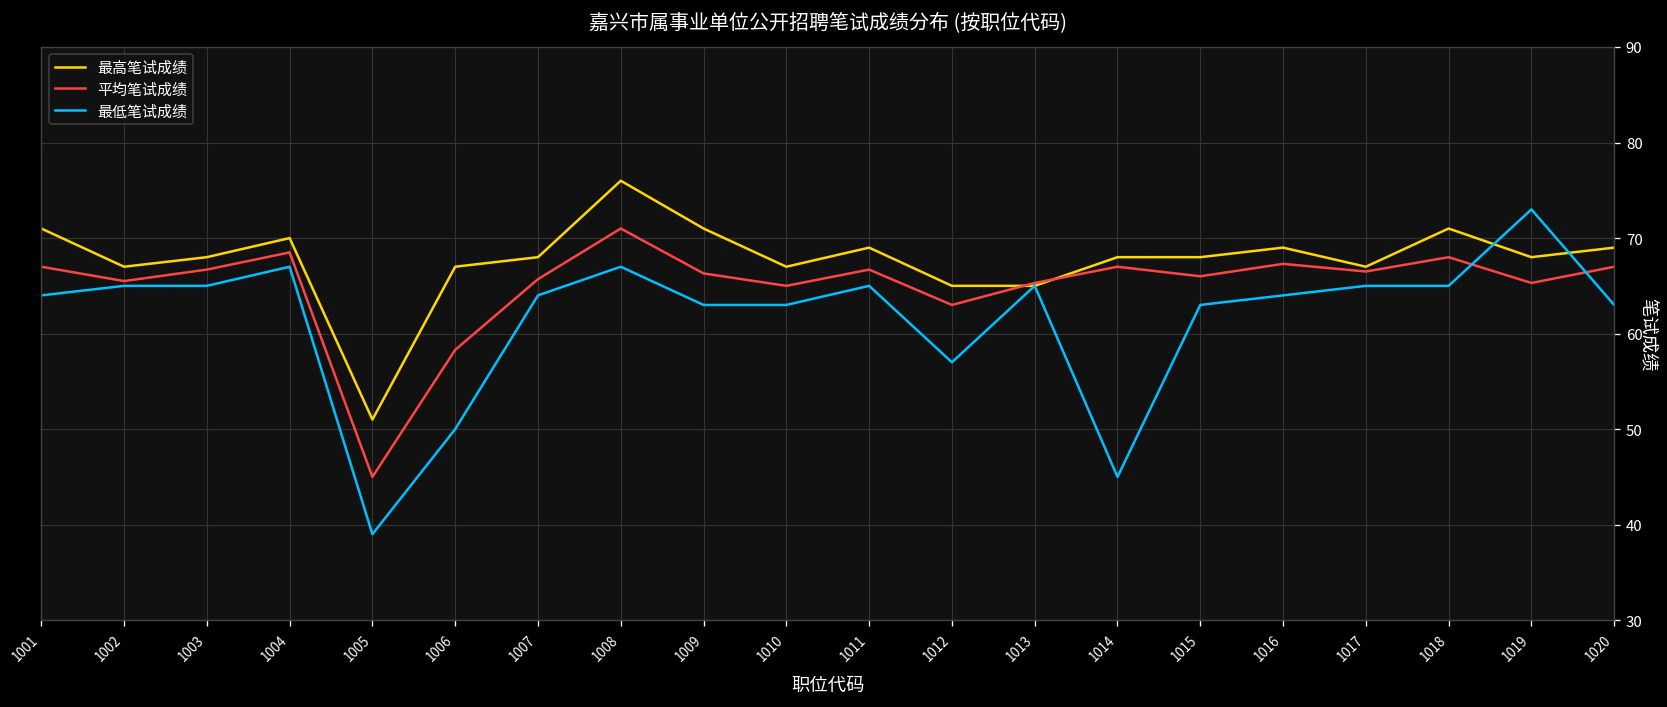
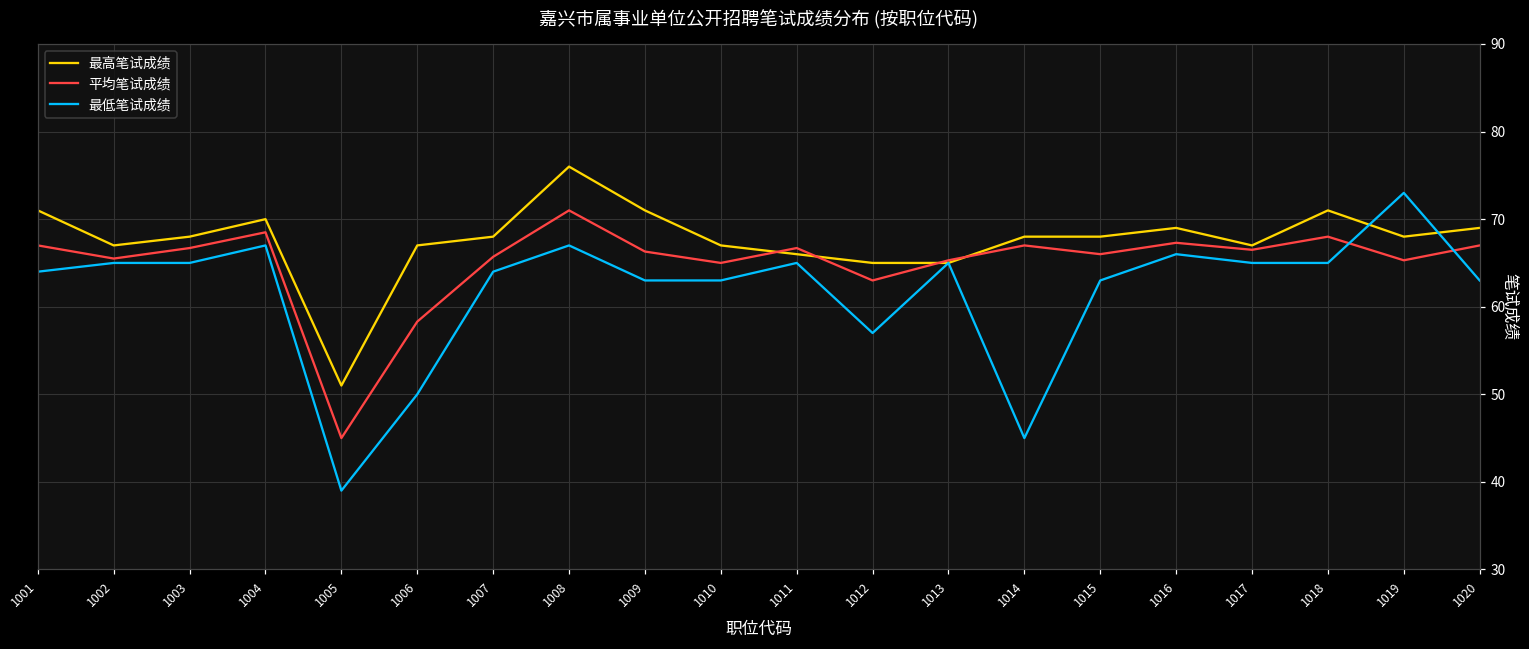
  {
    "最高笔试成绩": {
      "1001": 71,
      "1002": 67,
      "1003": 68,
      "1004": 70,
      "1005": 51,
      "1006": 67,
      "1007": 68,
      "1008": 76,
      "1009": 71,
      "1010": 67,
-     "1011": 69,
+     "1011": 66,
      "1012": 65,
      "1014": 68,
      "1015": 68,
      "1016": 69,
      "1017": 67,
      "1018": 71,
      "1019": 68,
      "1020": 69
    },
    "平均笔试成绩": {
      "1001": 67,
      "1002": 66,
      "1003": 67,
      "1004": 69,
      "1005": 45,
      "1006": 58,
      "1007": 66,
      "1008": 71,
      "1009": 66,
      "1010": 65,
      "1011": 67,
      "1012": 63,
      "1014": 67,
      "1015": 66,
      "1016": 67,
      "1017": 67,
      "1018": 68,
      "1019": 65,
      "1020": 67
    },
    "最低笔试成绩": {
      "1001": 64,
      "1002": 65,
      "1003": 65,
      "1004": 67,
      "1005": 39,
      "1006": 50,
      "1007": 64,
      "1008": 67,
      "1009": 63,
      "1010": 63,
      "1011": 65,
      "1012": 57,
      "1014": 45,
      "1015": 63,
-     "1016": 64,
+     "1016": 66,
      "1017": 65,
      "1018": 65,
      "1019": 73,
      "1020": 63
    }
  }
